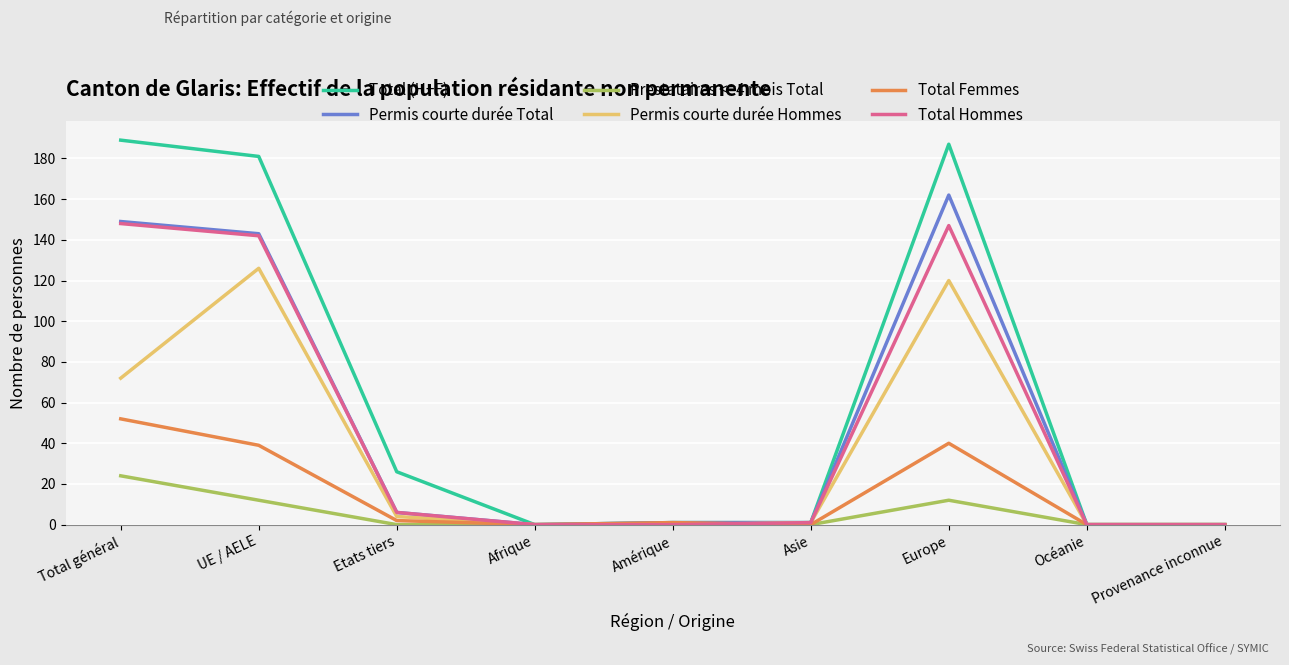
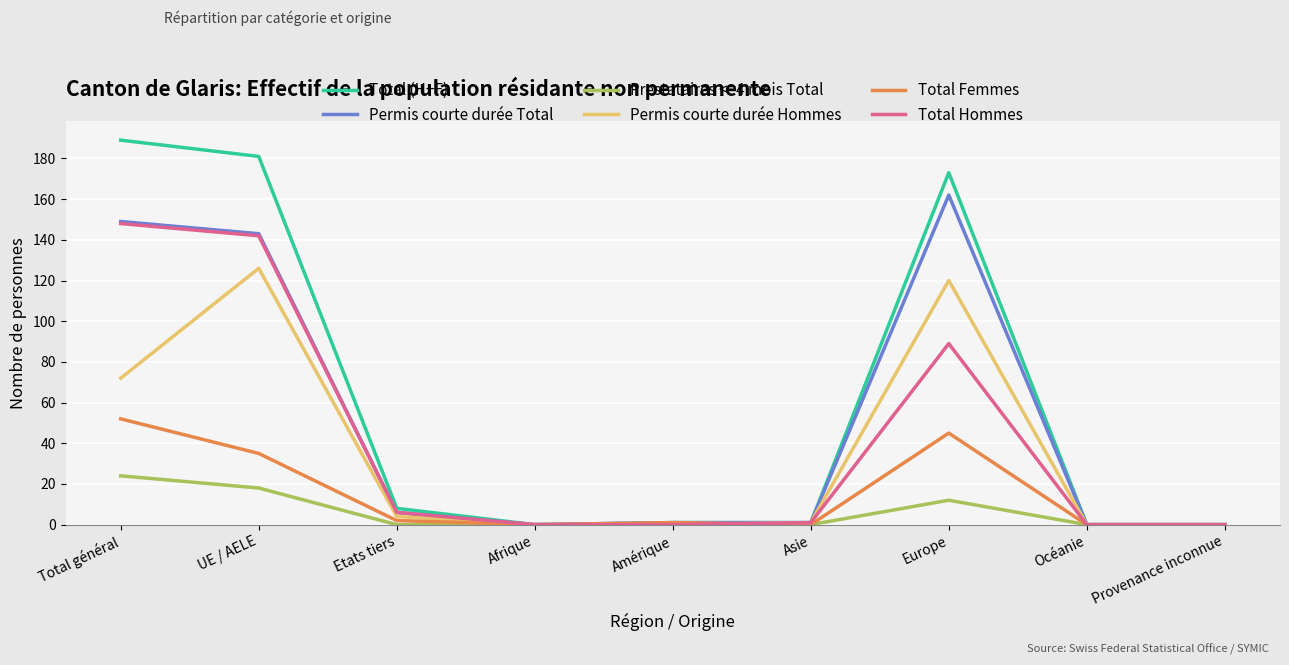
  {
    "Total (H+F)": {
      "Total général": 189,
      "UE / AELE": 181,
-     "Etats tiers": 26,
-     "Europe": 187
+     "Etats tiers": 8,
+     "Europe": 173
    },
    "Permis courte durée Total": {
      "Europe": 162
    },
    "Prestataires <=4 mois Total": {
      "Total général": 24,
-     "UE / AELE": 12,
+     "UE / AELE": 18,
      "Etats tiers": 0,
      "Europe": 12
    },
    "Permis courte durée Hommes": {
      "Total général": 72,
      "UE / AELE": 126,
      "Etats tiers": 4,
      "Europe": 120
    },
    "Total Femmes": {
      "Total général": 52,
-     "UE / AELE": 39,
+     "UE / AELE": 35,
      "Etats tiers": 2,
-     "Europe": 40
+     "Europe": 45
    },
    "Total Hommes": {
-     "Europe": 147
+     "Europe": 89
    }
  }
